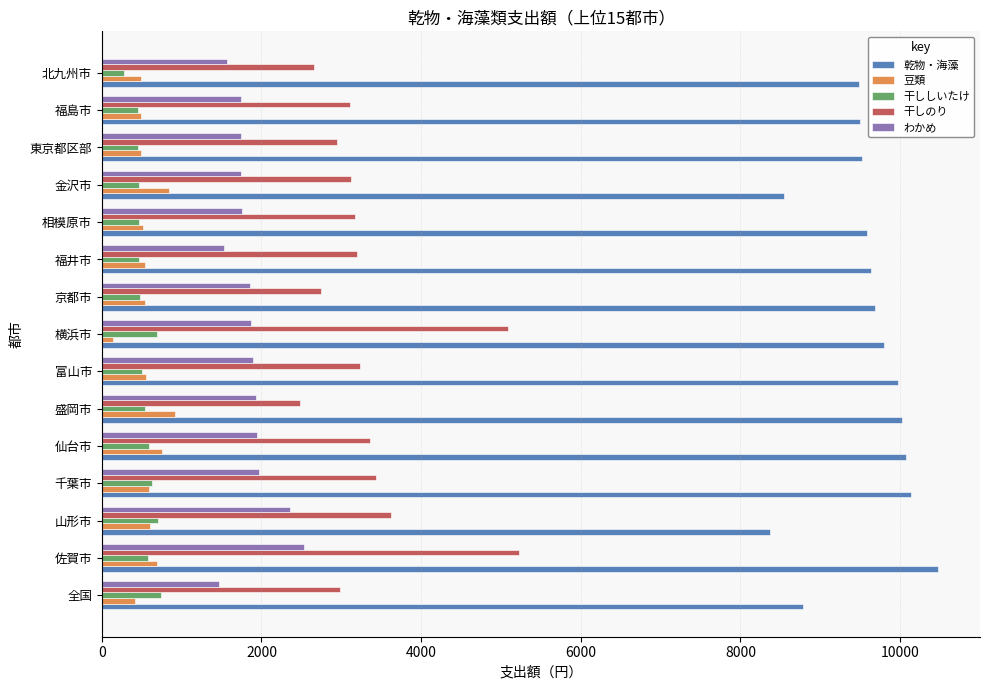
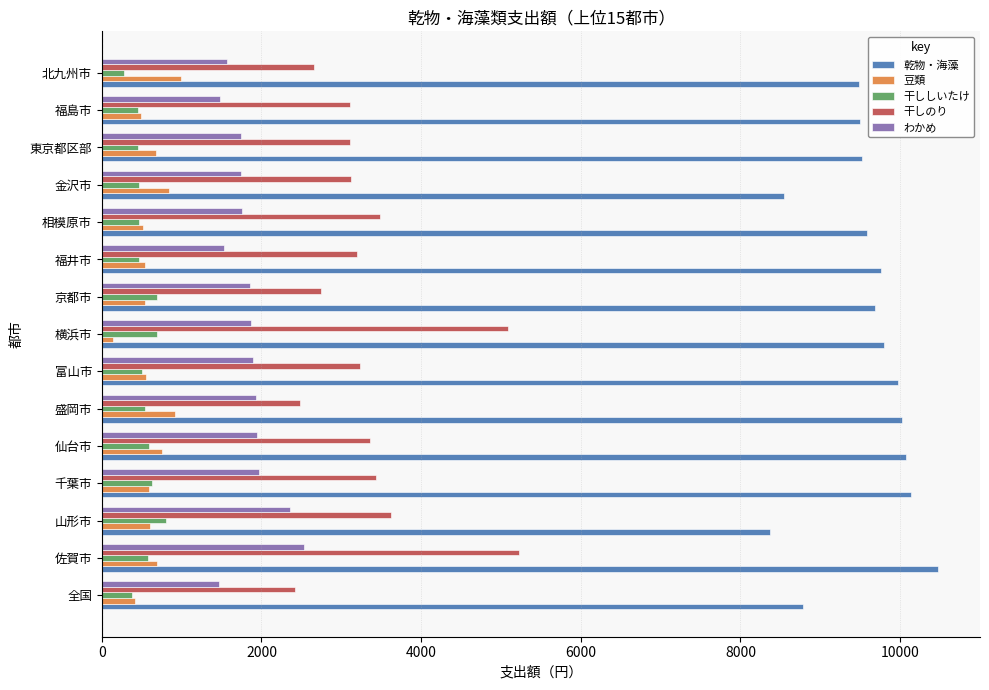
  {
    "乾物・海藻": {
      "北九州市": 9500,
      "福島市": 9500,
      "東京都区部": 9500,
      "金沢市": 8500,
      "相模原市": 9600,
-     "福井市": 9600,
+     "福井市": 9800,
      "京都市": 9700,
      "横浜市": 9800,
      "富山市": 10000,
      "盛岡市": 10000,
      "仙台市": 10100,
      "千葉市": 10100,
      "山形市": 8400,
      "佐賀市": 10500,
      "全国": 8800
    },
    "豆類": {
-     "北九州市": 500,
+     "北九州市": 1000,
      "福島市": 500,
-     "東京都区部": 500,
+     "東京都区部": 700,
      "金沢市": 800,
      "相模原市": 500,
      "福井市": 500,
      "京都市": 500,
      "横浜市": 100,
      "富山市": 600,
      "盛岡市": 900,
      "仙台市": 800,
      "千葉市": 600,
      "山形市": 600,
      "佐賀市": 700,
      "全国": 400
    },
    "干ししいたけ": {
      "北九州市": 300,
      "福島市": 500,
      "東京都区部": 500,
      "金沢市": 500,
      "相模原市": 500,
      "福井市": 500,
-     "京都市": 500,
+     "京都市": 700,
      "横浜市": 700,
      "富山市": 500,
      "盛岡市": 500,
      "仙台市": 600,
      "千葉市": 600,
-     "山形市": 700,
+     "山形市": 800,
      "佐賀市": 600,
-     "全国": 700
+     "全国": 400
    },
    "干しのり": {
      "北九州市": 2700,
      "福島市": 3100,
-     "東京都区部": 2900,
+     "東京都区部": 3100,
      "金沢市": 3100,
-     "相模原市": 3200,
+     "相模原市": 3500,
      "福井市": 3200,
      "京都市": 2700,
      "横浜市": 5100,
      "富山市": 3200,
      "盛岡市": 2500,
      "仙台市": 3400,
      "千葉市": 3400,
      "山形市": 3600,
      "佐賀市": 5200,
-     "全国": 3000
+     "全国": 2400
    },
    "わかめ": {
      "北九州市": 1600,
-     "福島市": 1700,
+     "福島市": 1500,
      "東京都区部": 1700,
      "金沢市": 1800,
      "相模原市": 1800,
      "福井市": 1500,
      "京都市": 1900,
      "横浜市": 1900,
      "富山市": 1900,
      "盛岡市": 1900,
      "仙台市": 1900,
      "千葉市": 2000,
      "山形市": 2400,
      "佐賀市": 2500,
      "全国": 1500
    }
  }
